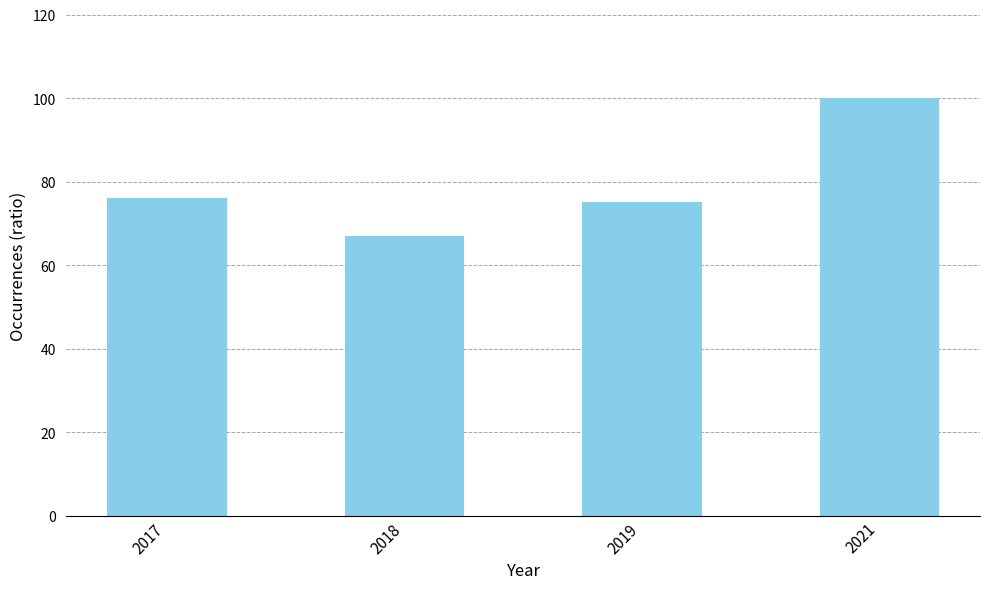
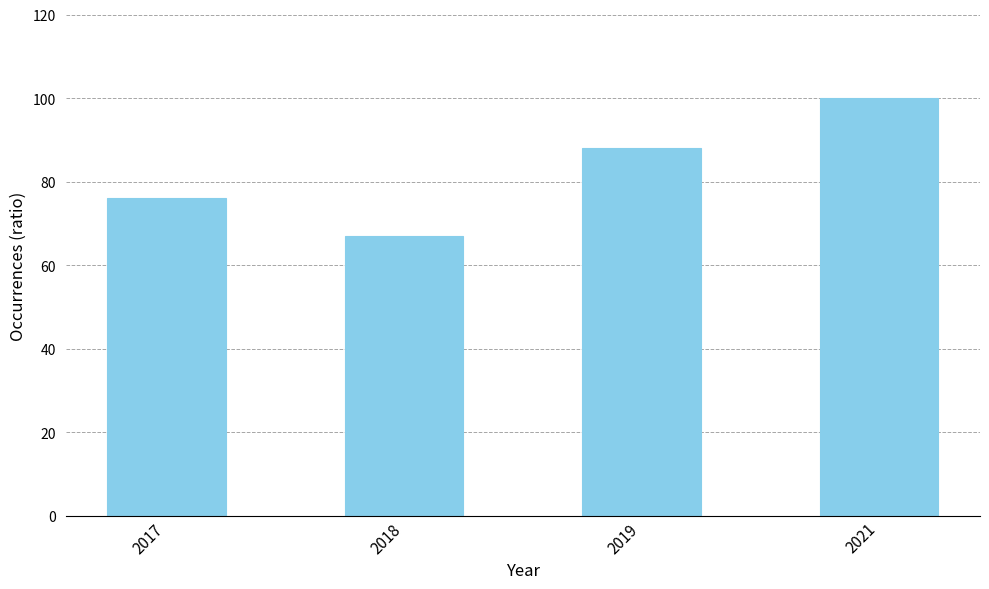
  {
    "2017": 76,
    "2018": 67,
-   "2019": 75,
+   "2019": 88,
    "2021": 100
  }
